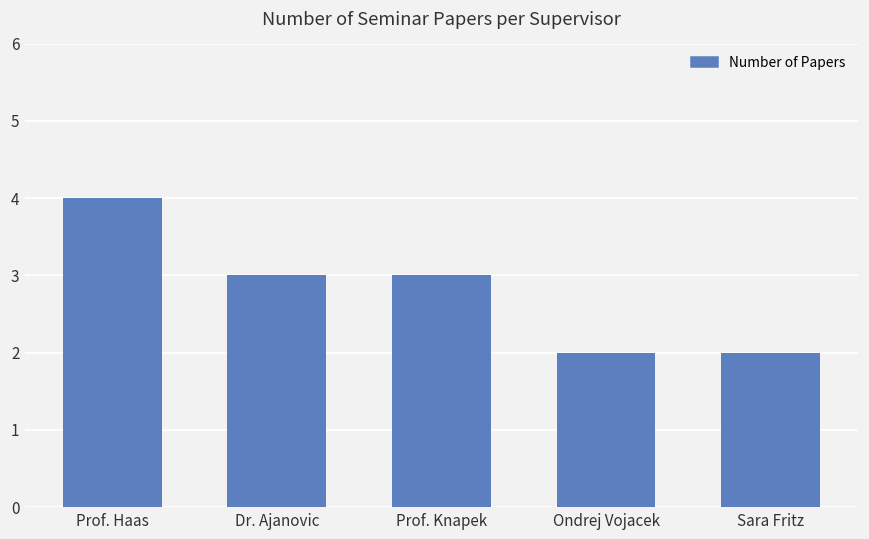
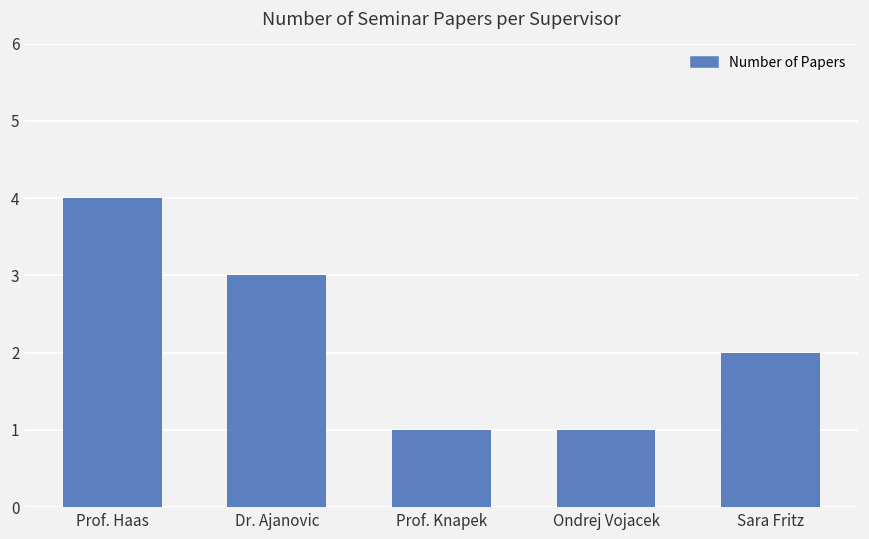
  {
    "Prof. Haas": 4,
    "Dr. Ajanovic": 3,
-   "Prof. Knapek": 3,
-   "Ondrej Vojacek": 2,
+   "Prof. Knapek": 1,
+   "Ondrej Vojacek": 1,
    "Sara Fritz": 2
  }
